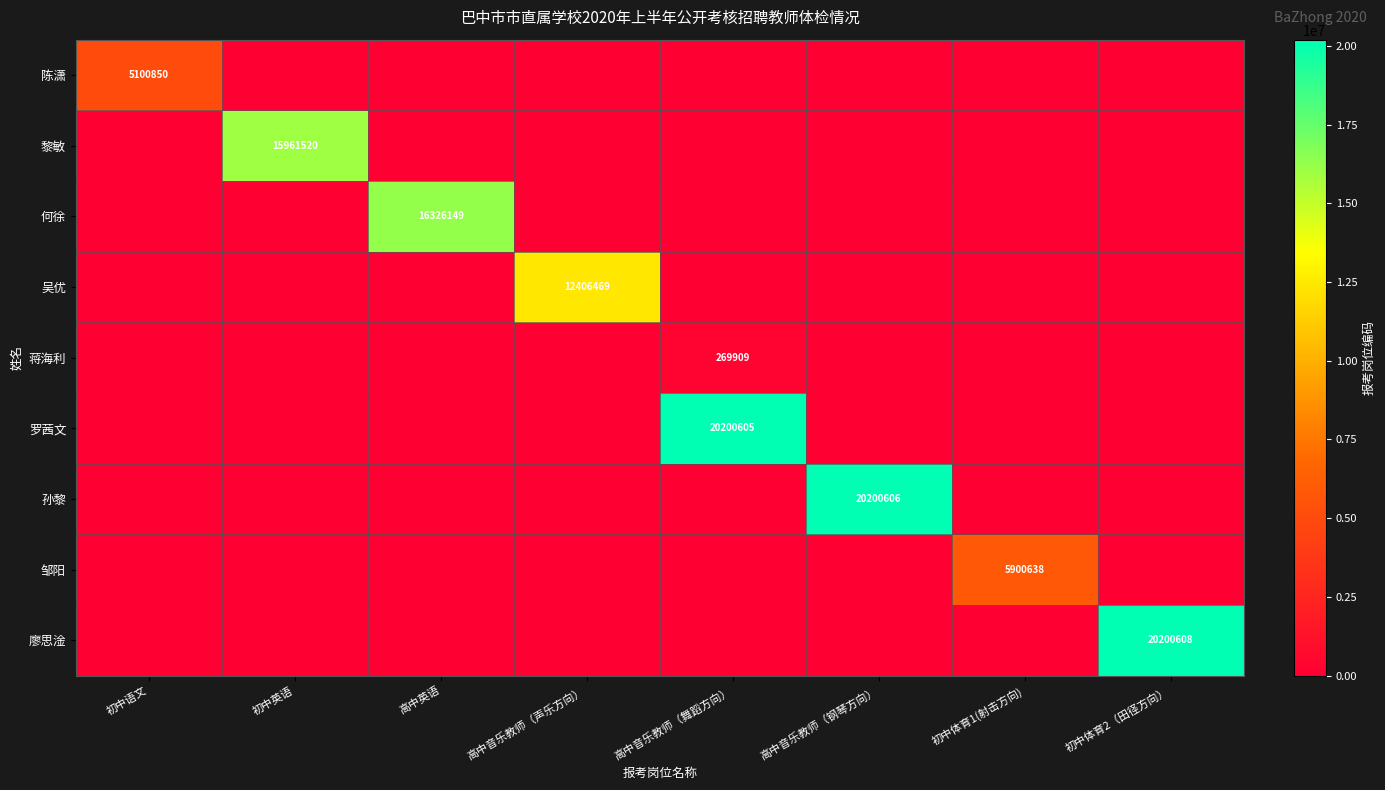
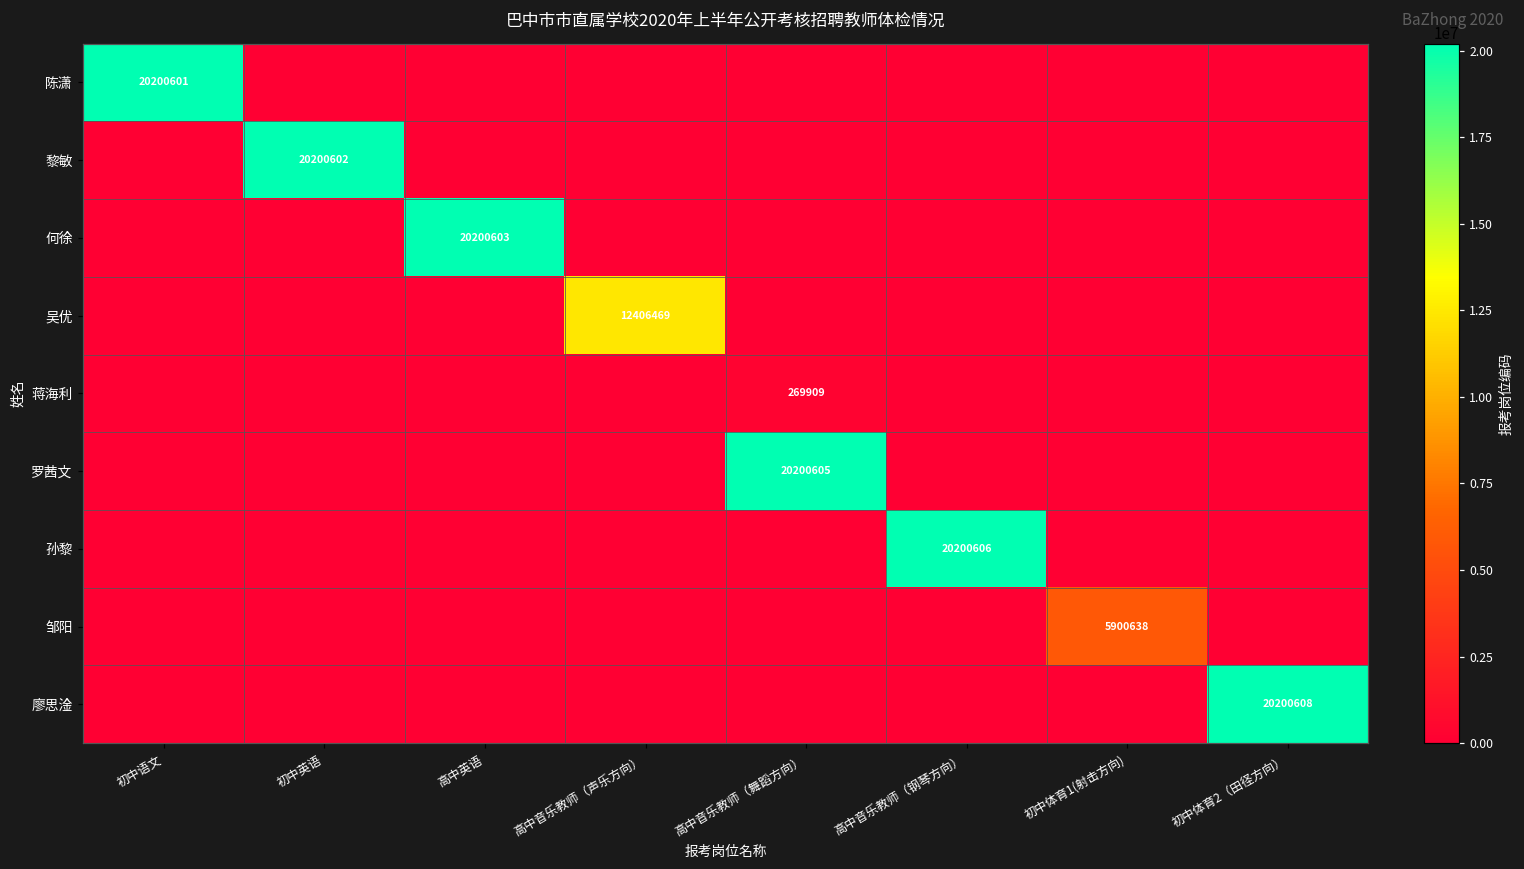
  {
    "陈潇": {
-     "初中语文": 5100850
+     "初中语文": 20200601
    },
    "黎敏": {
-     "初中英语": 15961520
+     "初中英语": 20200602
    },
    "何徐": {
-     "高中英语": 16326149
+     "高中英语": 20200603
    },
    "吴优": {
      "高中音乐教师（声乐方向）": 12406469
    },
    "蒋海利": {
      "高中音乐教师（舞蹈方向）": 269909
    },
    "罗茜文": {
      "高中音乐教师（舞蹈方向）": 20200605
    },
    "孙黎": {
      "高中音乐教师（钢琴方向）": 20200606
    },
    "邹阳": {
      "初中体育1(射击方向)": 5900638
    },
    "廖思淦": {
      "初中体育2（田径方向）": 20200608
    }
  }
